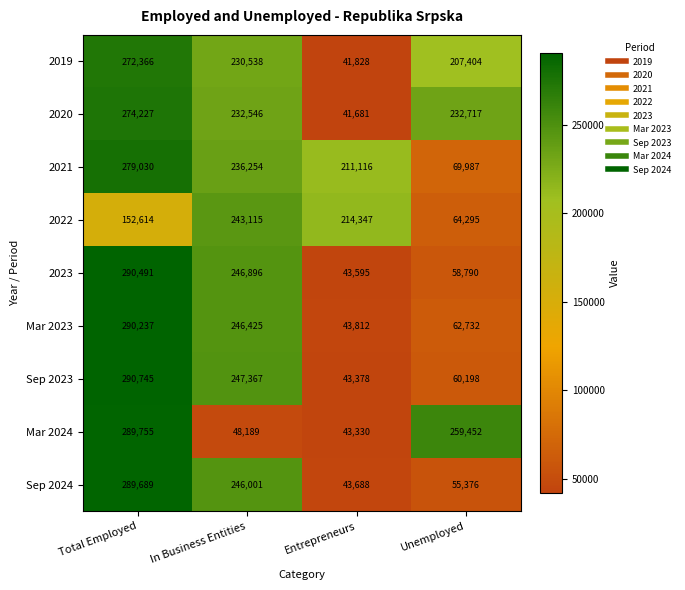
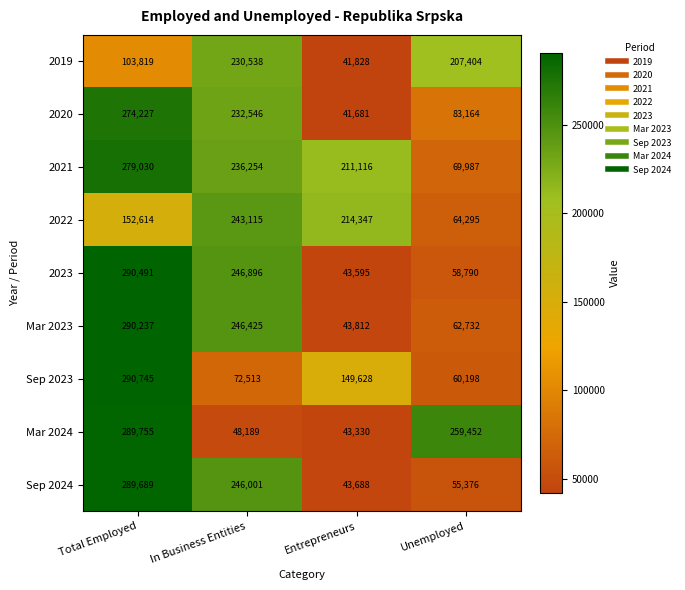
  {
    "2019": {
-     "Total Employed": "272,366",
+     "Total Employed": "103,819",
      "In Business Entities": "230,538",
      "Entrepreneurs": "41,828",
      "Unemployed": "207,404"
    },
    "2020": {
      "Total Employed": "274,227",
      "In Business Entities": "232,546",
      "Entrepreneurs": "41,681",
-     "Unemployed": "232,717"
+     "Unemployed": "83,164"
    },
    "2021": {
      "Total Employed": "279,030",
      "In Business Entities": "236,254",
      "Entrepreneurs": "211,116",
      "Unemployed": "69,987"
    },
    "2022": {
      "Total Employed": "152,614",
      "In Business Entities": "243,115",
      "Entrepreneurs": "214,347",
      "Unemployed": "64,295"
    },
    "2023": {
      "Total Employed": "290,491",
      "In Business Entities": "246,896",
      "Entrepreneurs": "43,595",
      "Unemployed": "58,790"
    },
    "Mar 2023": {
      "Total Employed": "290,237",
      "In Business Entities": "246,425",
      "Entrepreneurs": "43,812",
      "Unemployed": "62,732"
    },
    "Sep 2023": {
      "Total Employed": "290,745",
-     "In Business Entities": "247,367",
-     "Entrepreneurs": "43,378",
+     "In Business Entities": "72,513",
+     "Entrepreneurs": "149,628",
      "Unemployed": "60,198"
    },
    "Mar 2024": {
      "Total Employed": "289,755",
      "In Business Entities": "48,189",
      "Entrepreneurs": "43,330",
      "Unemployed": "259,452"
    },
    "Sep 2024": {
      "Total Employed": "289,689",
      "In Business Entities": "246,001",
      "Entrepreneurs": "43,688",
      "Unemployed": "55,376"
    }
  }
